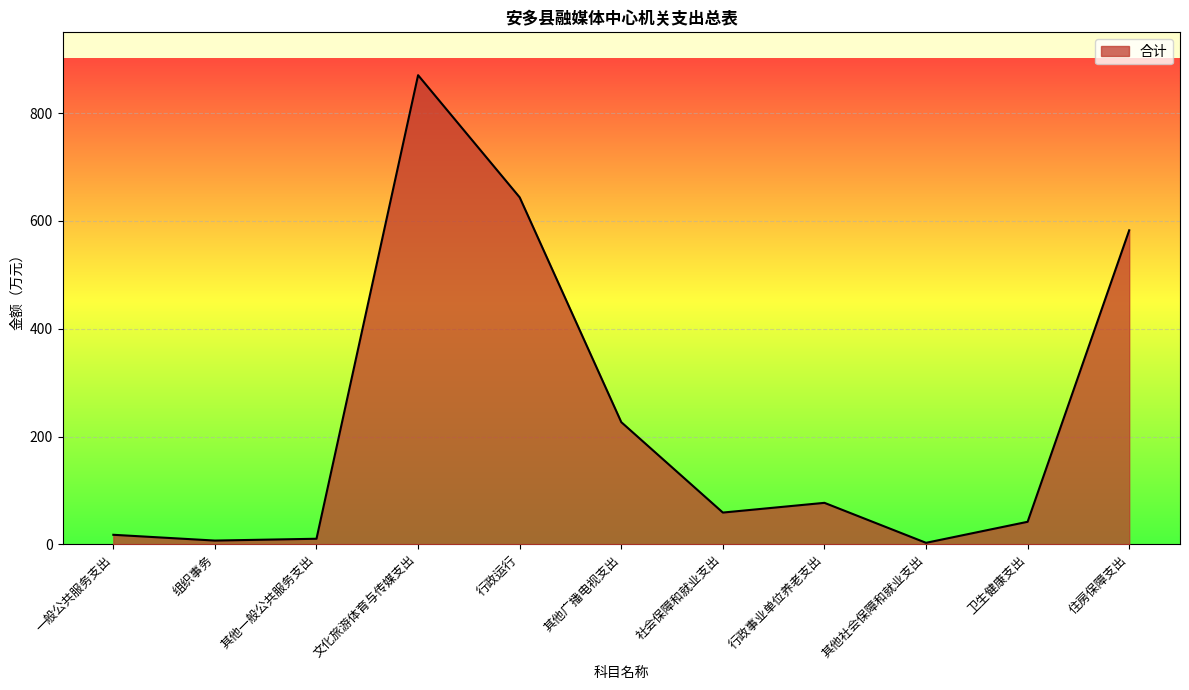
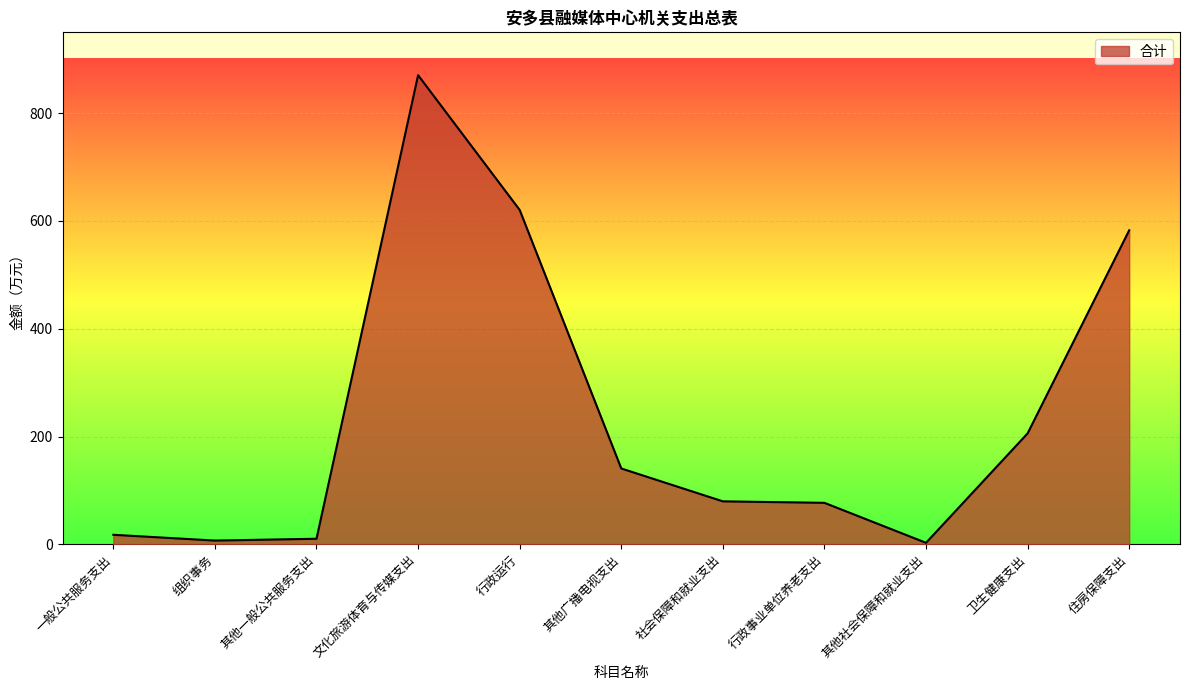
  {
    "一般公共服务支出": 20,
    "组织事务": 10,
    "其他一般公共服务支出": 10,
    "文化旅游体育与传媒支出": 870,
-   "行政运行": 640,
-   "其他广播电视支出": 230,
-   "社会保障和就业支出": 60,
+   "行政运行": 620,
+   "其他广播电视支出": 140,
+   "社会保障和就业支出": 80,
    "行政事业单位养老支出": 80,
    "其他社会保障和就业支出": 0,
-   "卫生健康支出": 40,
+   "卫生健康支出": 210,
    "住房保障支出": 580
  }
